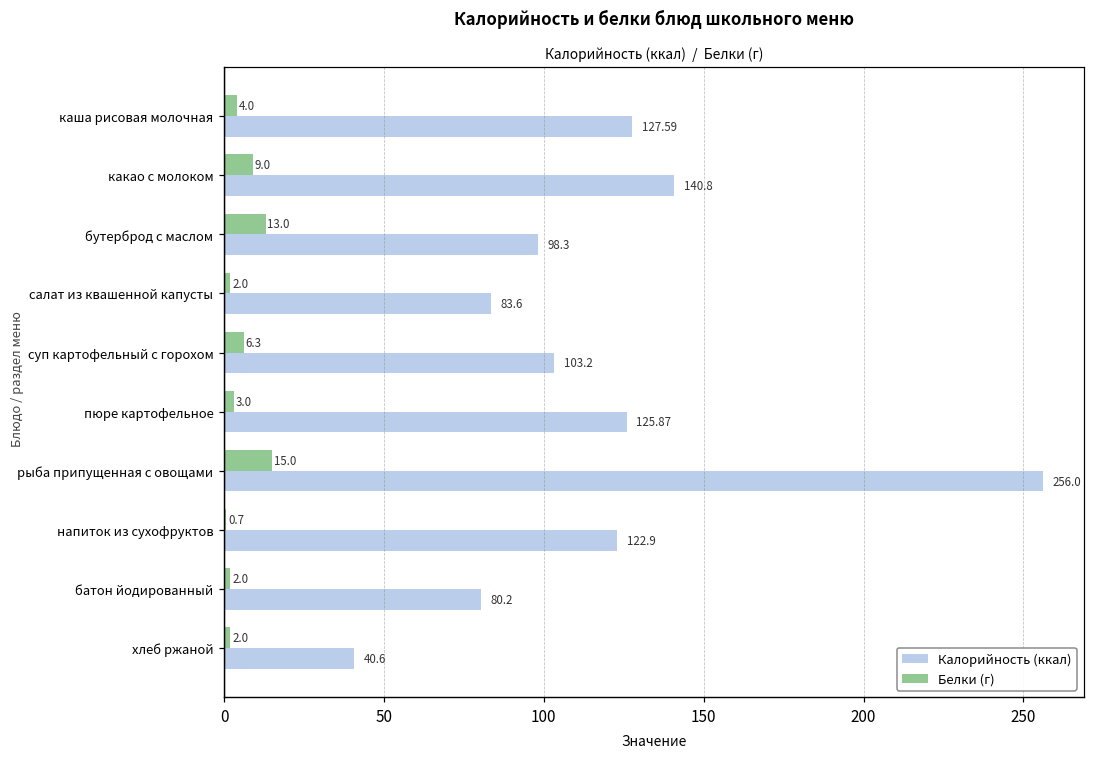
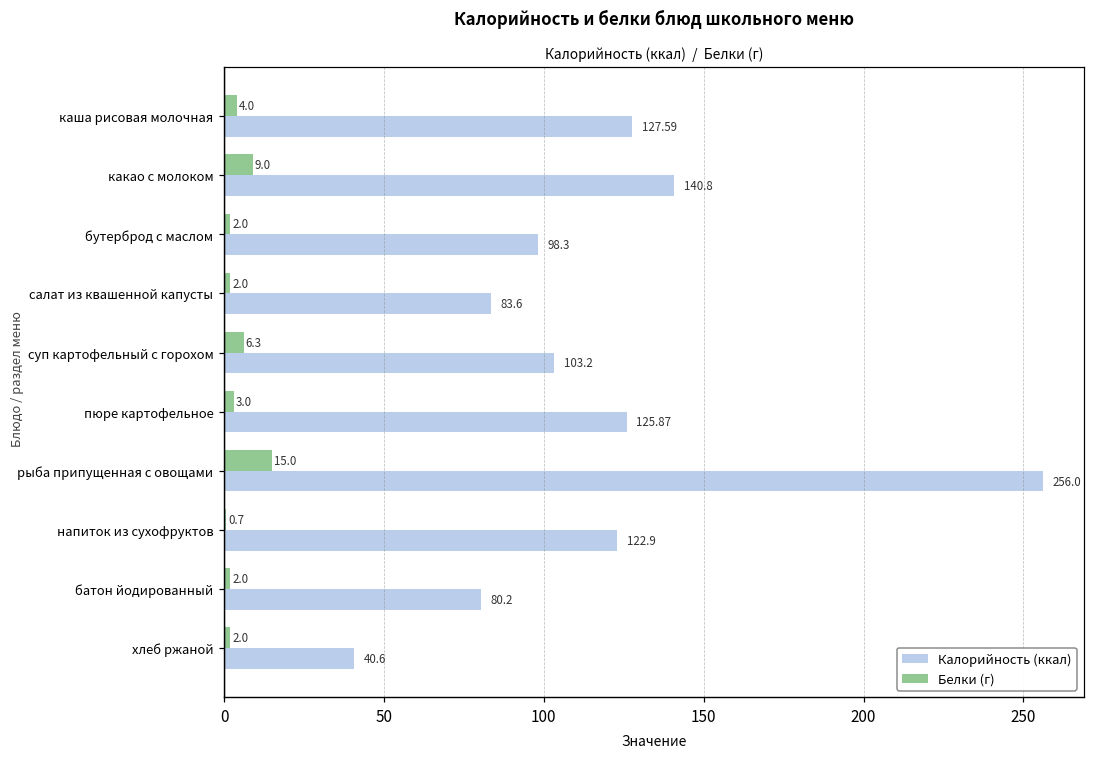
  {
    "Калорийность (ккал)": {
      "каша рисовая молочная": 127.59,
      "какао с молоком": 140.8,
      "бутерброд с маслом": 98.3,
      "салат из квашенной капусты": 83.6,
      "суп картофельный с горохом": 103.2,
      "пюре картофельное": 125.87,
      "рыба припущенная с овощами": 256.0,
      "напиток из сухофруктов": 122.9,
      "батон йодированный": 80.2,
      "хлеб ржаной": 40.6
    },
    "Белки (г)": {
      "каша рисовая молочная": 4.0,
      "какао с молоком": 9.0,
-     "бутерброд с маслом": 13.0,
+     "бутерброд с маслом": 2.0,
      "салат из квашенной капусты": 2.0,
      "суп картофельный с горохом": 6.3,
      "пюре картофельное": 3.0,
      "рыба припущенная с овощами": 15.0,
      "напиток из сухофруктов": 0.7,
      "батон йодированный": 2.0,
      "хлеб ржаной": 2.0
    }
  }
